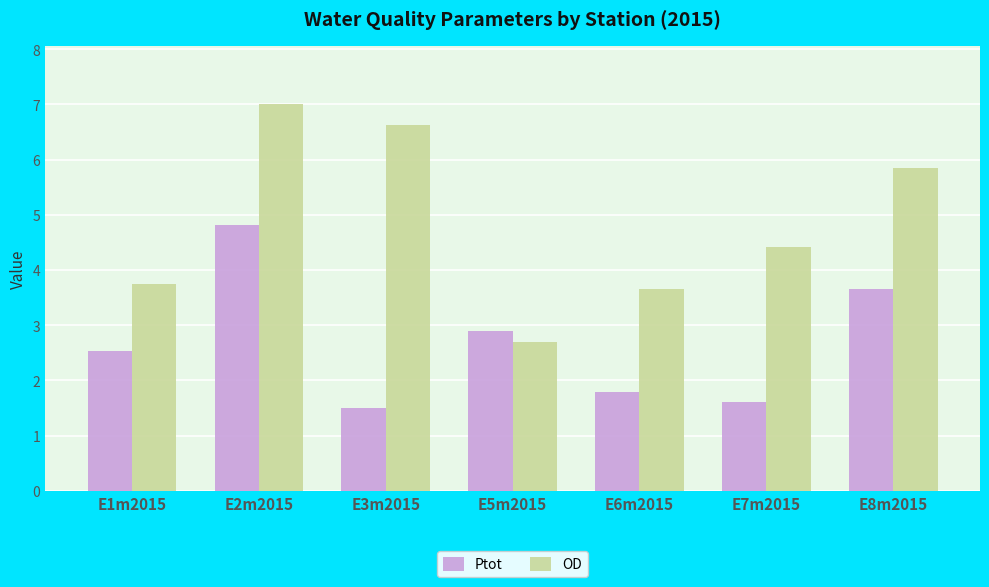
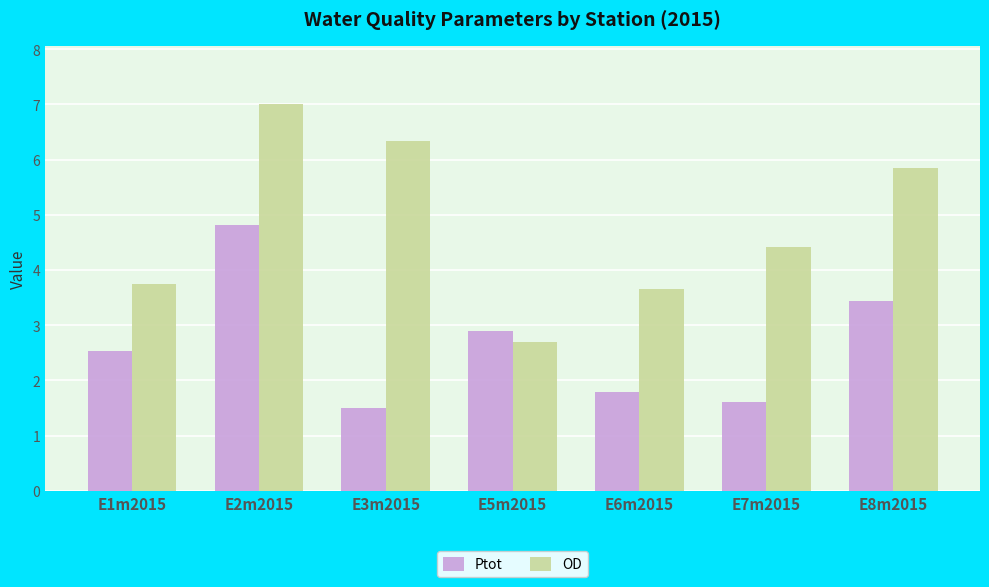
  {
    "Ptot": {
      "E1m2015": 2.5,
      "E2m2015": 4.8,
      "E3m2015": 1.5,
      "E5m2015": 2.9,
      "E6m2015": 1.8,
      "E7m2015": 1.6,
-     "E8m2015": 3.6
+     "E8m2015": 3.4
    },
    "OD": {
      "E1m2015": 3.7,
      "E2m2015": 7.0,
-     "E3m2015": 6.6,
+     "E3m2015": 6.3,
      "E5m2015": 2.7,
      "E6m2015": 3.6,
      "E7m2015": 4.4,
      "E8m2015": 5.9
    }
  }
